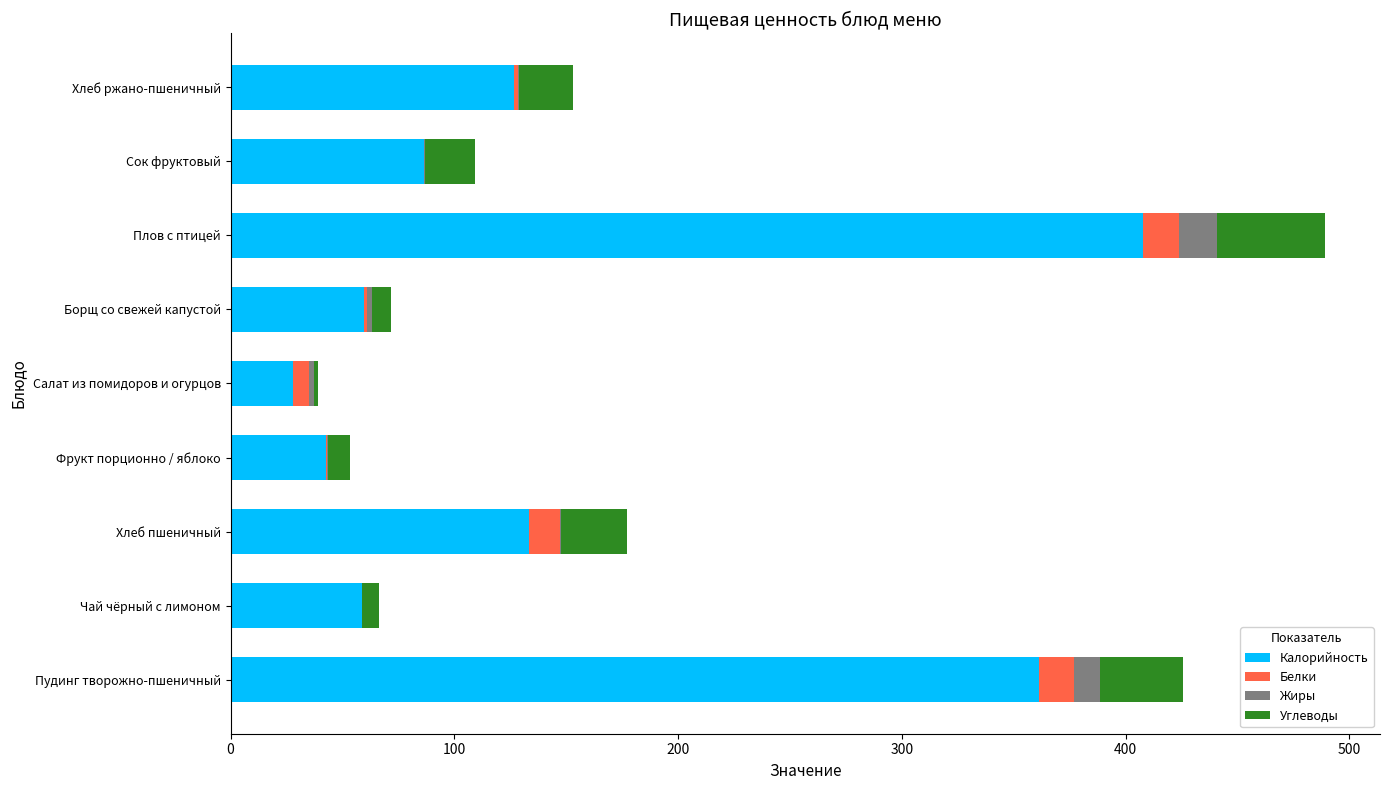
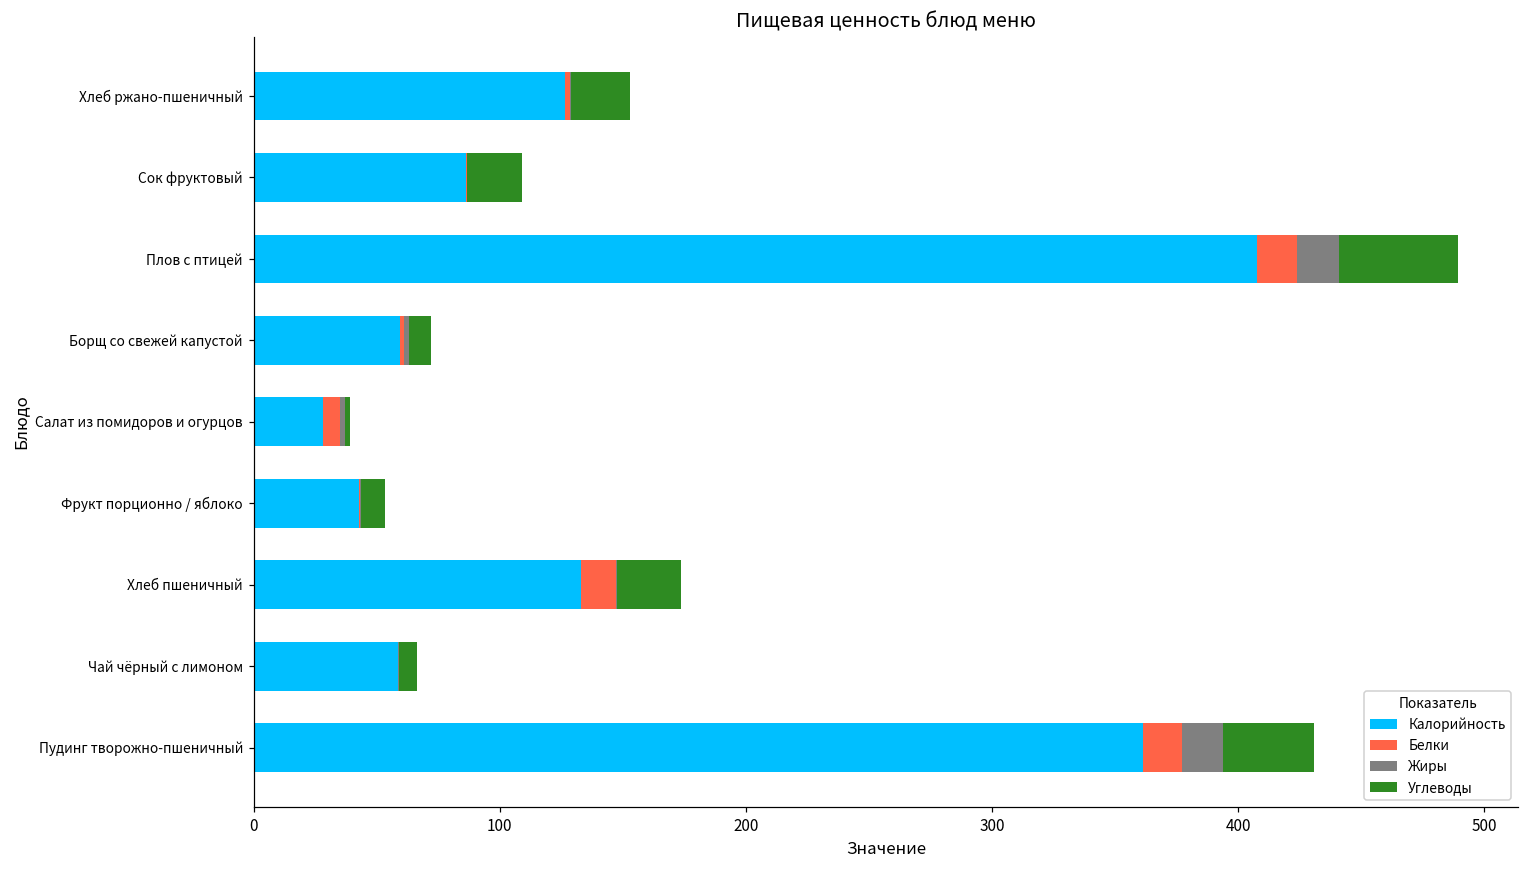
  {
    "Калорийность": {
      "Хлеб ржано-пшеничный": 127,
      "Сок фруктовый": 86,
      "Плов с птицей": 408,
      "Борщ со свежей капустой": 60,
      "Салат из помидоров и огурцов": 28,
      "Фрукт порционно / яблоко": 43,
      "Хлеб пшеничный": 133,
      "Чай чёрный с лимоном": 59,
      "Пудинг творожно-пшеничный": 362
    },
    "Белки": {
      "Хлеб ржано-пшеничный": 2,
      "Плов с птицей": 16,
      "Борщ со свежей капустой": 1,
      "Салат из помидоров и огурцов": 7,
      "Хлеб пшеничный": 14,
      "Пудинг творожно-пшеничный": 16
    },
    "Жиры": {
      "Плов с птицей": 17,
      "Борщ со свежей капустой": 2,
      "Салат из помидоров и огурцов": 2,
-     "Пудинг творожно-пшеничный": 11
+     "Пудинг творожно-пшеничный": 17
    },
    "Углеводы": {
      "Хлеб ржано-пшеничный": 24,
      "Сок фруктовый": 22,
      "Плов с птицей": 48,
      "Борщ со свежей капустой": 9,
      "Салат из помидоров и огурцов": 2,
      "Фрукт порционно / яблоко": 10,
-     "Хлеб пшеничный": 30,
+     "Хлеб пшеничный": 26,
      "Чай чёрный с лимоном": 8,
      "Пудинг творожно-пшеничный": 37
    }
  }
